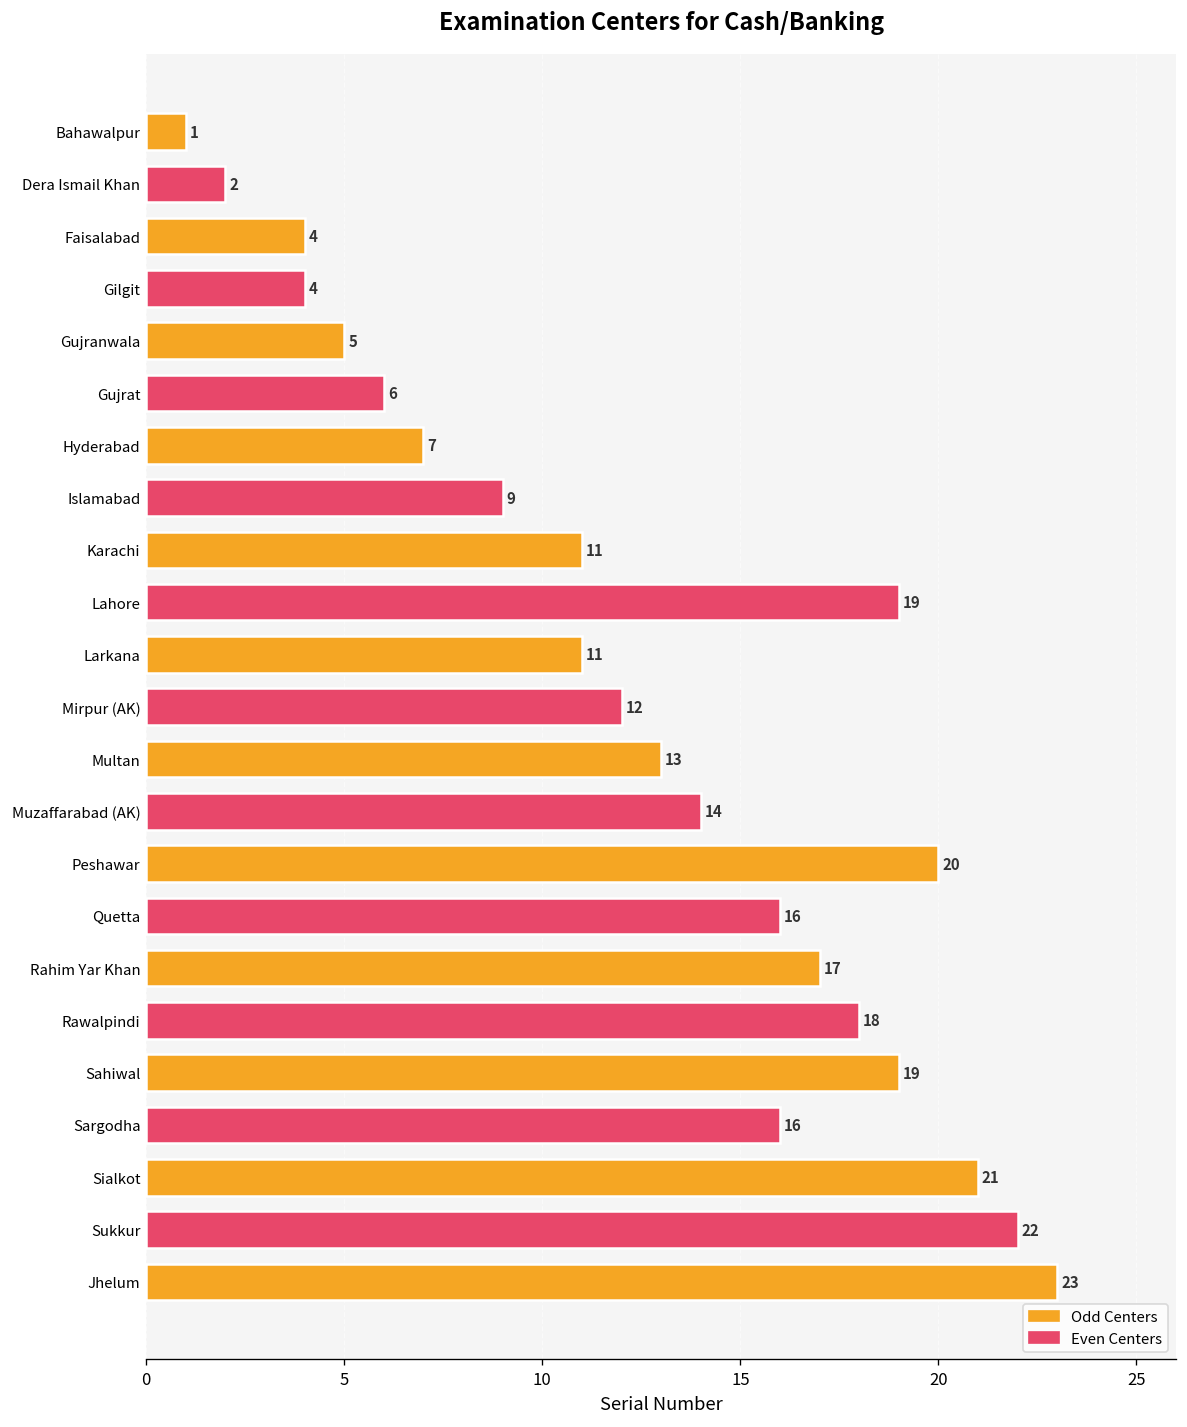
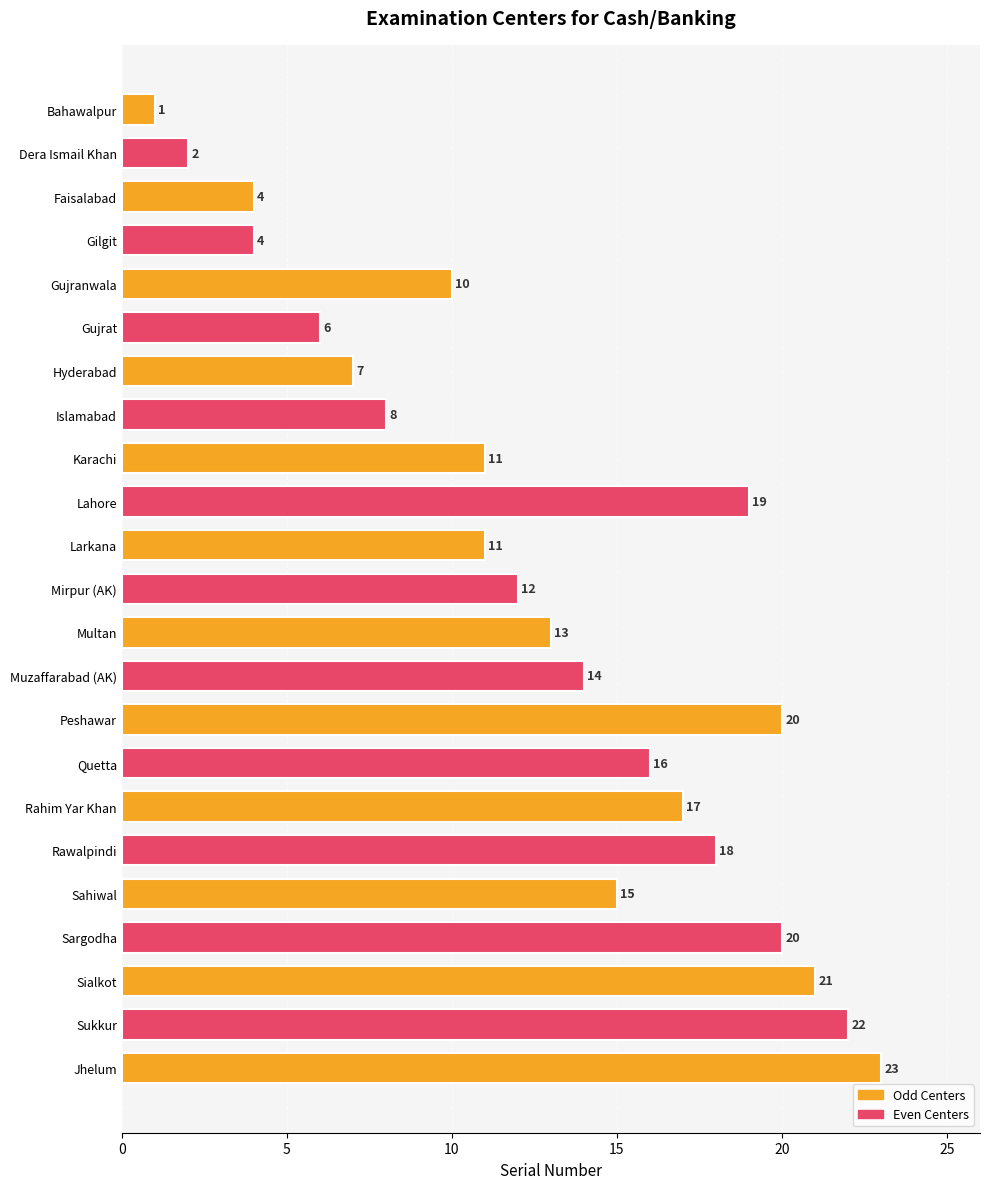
  {
    "Bahawalpur": 1,
    "Dera Ismail Khan": 2,
    "Faisalabad": 4,
    "Gilgit": 4,
-   "Gujranwala": 5,
+   "Gujranwala": 10,
    "Gujrat": 6,
    "Hyderabad": 7,
-   "Islamabad": 9,
+   "Islamabad": 8,
    "Karachi": 11,
    "Lahore": 19,
    "Larkana": 11,
    "Mirpur (AK)": 12,
    "Multan": 13,
    "Muzaffarabad (AK)": 14,
    "Peshawar": 20,
    "Quetta": 16,
    "Rahim Yar Khan": 17,
    "Rawalpindi": 18,
-   "Sahiwal": 19,
-   "Sargodha": 16,
+   "Sahiwal": 15,
+   "Sargodha": 20,
    "Sialkot": 21,
    "Sukkur": 22,
    "Jhelum": 23
  }
